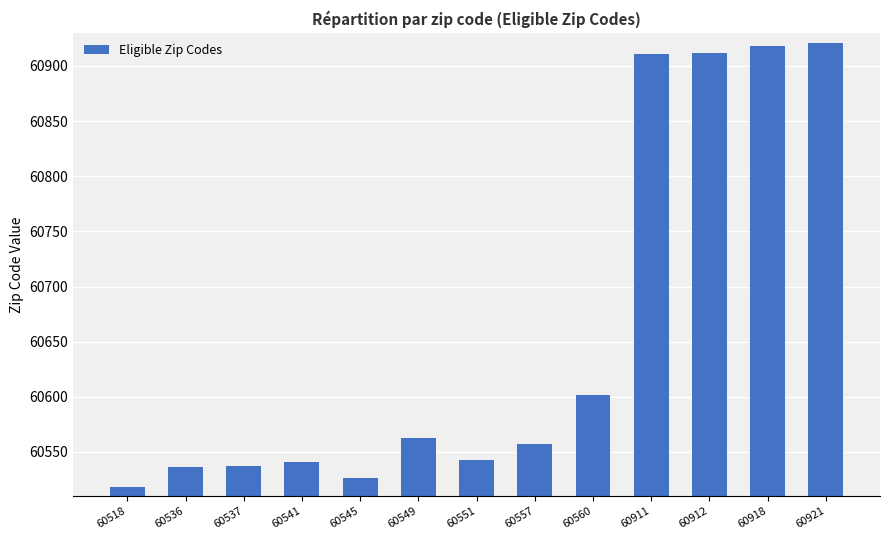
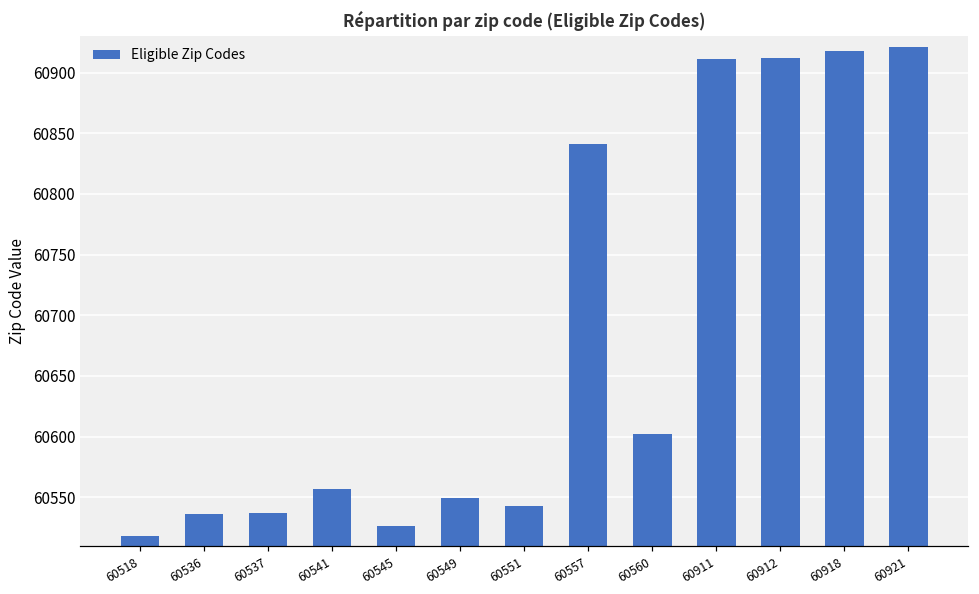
  {
    "60518": 60518,
    "60536": 60536,
    "60537": 60537,
-   "60541": 60541,
+   "60541": 60557,
    "60545": 60526,
-   "60549": 60563,
+   "60549": 60549,
    "60551": 60543,
-   "60557": 60557,
+   "60557": 60841,
    "60560": 60602,
    "60911": 60911,
    "60912": 60912,
    "60918": 60918,
    "60921": 60921
  }
